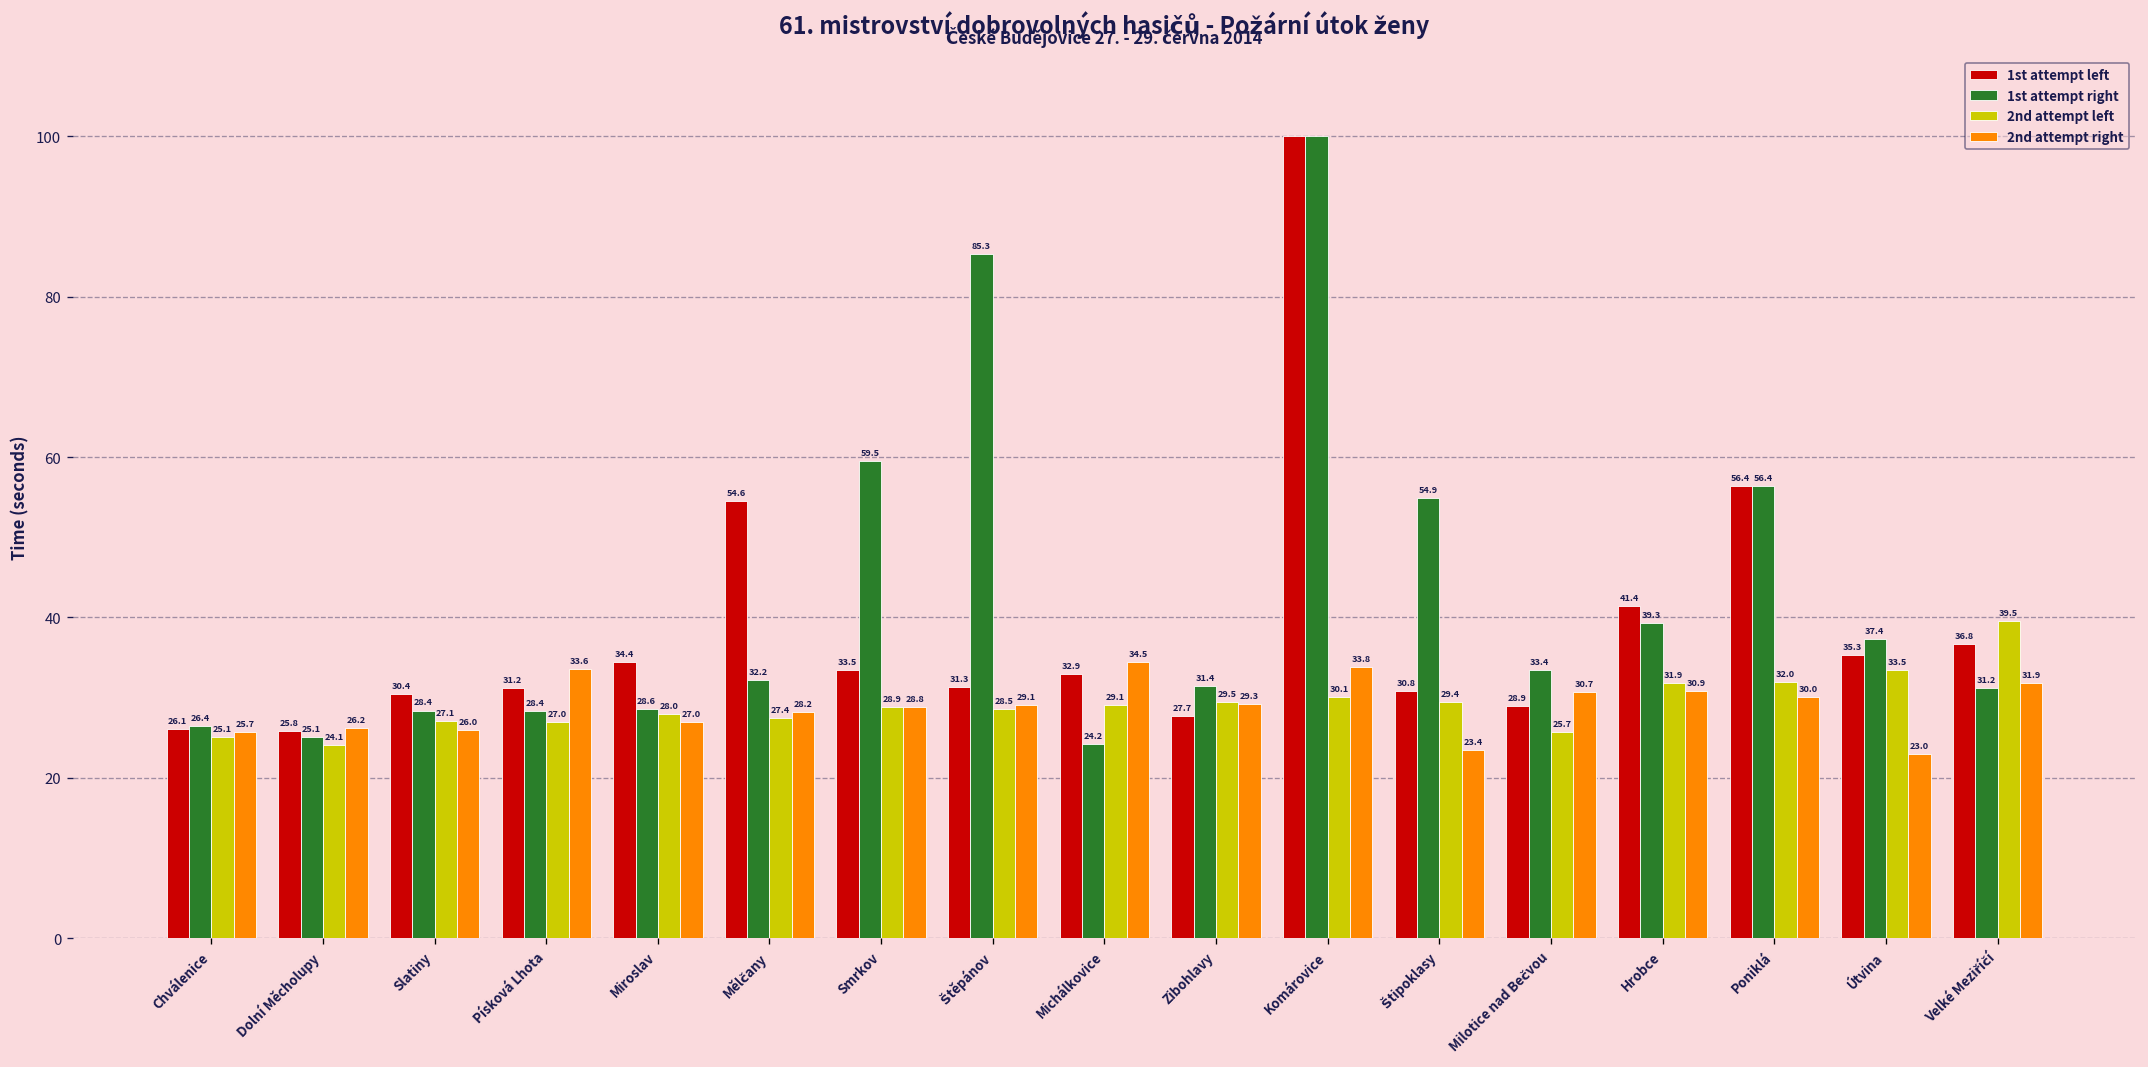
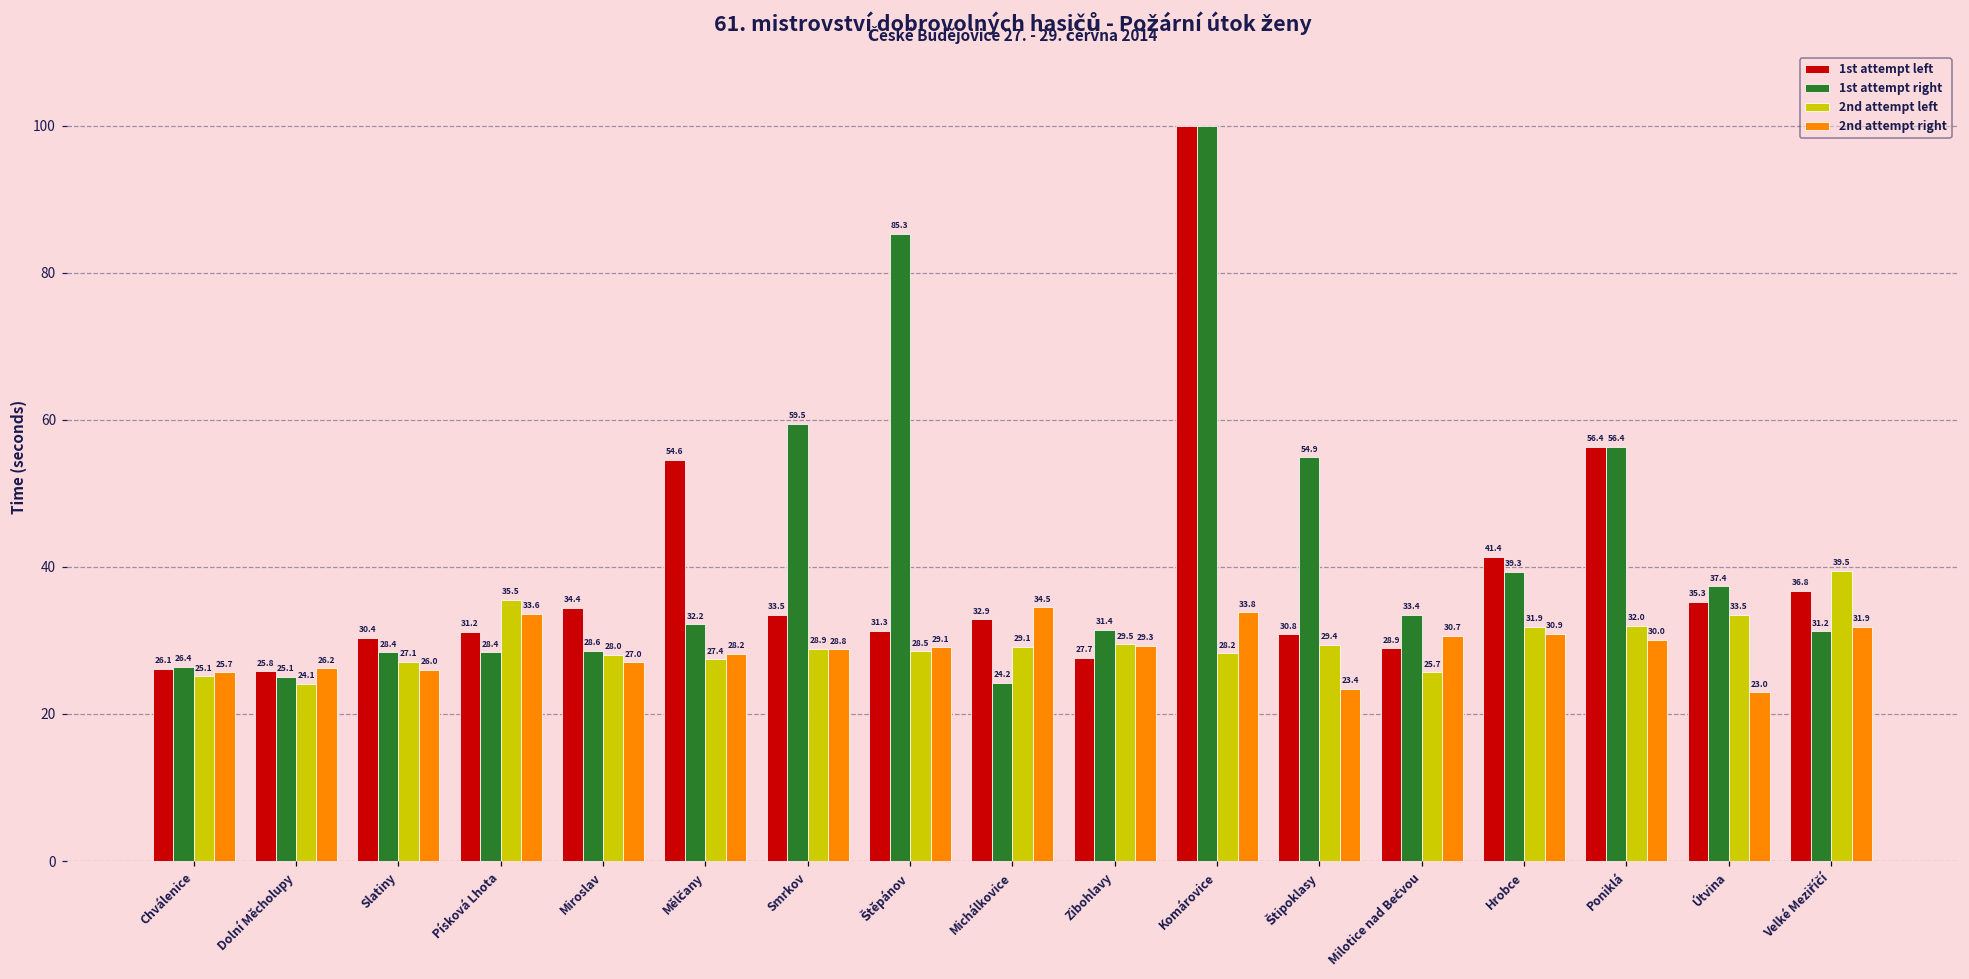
  {
    "1st attempt left": {
      "Chválenice": 26.1,
      "Dolní Měcholupy": 25.8,
      "Slatiny": 30.4,
      "Písková Lhota": 31.2,
      "Miroslav": 34.4,
      "Mělčany": 54.6,
      "Smrkov": 33.5,
      "Štěpánov": 31.3,
      "Michálkovice": 32.9,
      "Zibohlavy": 27.7,
      "Štipoklasy": 30.8,
      "Milotice nad Bečvou": 28.9,
      "Hrobce": 41.4,
      "Poniklá": 56.4,
      "Útvina": 35.3,
      "Velké Meziříčí": 36.8
    },
    "1st attempt right": {
      "Chválenice": 26.4,
      "Dolní Měcholupy": 25.1,
      "Slatiny": 28.4,
      "Písková Lhota": 28.4,
      "Miroslav": 28.6,
      "Mělčany": 32.2,
      "Smrkov": 59.5,
      "Štěpánov": 85.3,
      "Michálkovice": 24.2,
      "Zibohlavy": 31.4,
      "Štipoklasy": 54.9,
      "Milotice nad Bečvou": 33.4,
      "Hrobce": 39.3,
      "Poniklá": 56.4,
      "Útvina": 37.4,
      "Velké Meziříčí": 31.2
    },
    "2nd attempt left": {
      "Chválenice": 25.1,
      "Dolní Měcholupy": 24.1,
      "Slatiny": 27.1,
-     "Písková Lhota": 27.0,
+     "Písková Lhota": 35.5,
      "Miroslav": 28.0,
      "Mělčany": 27.4,
      "Smrkov": 28.9,
      "Štěpánov": 28.5,
      "Michálkovice": 29.1,
      "Zibohlavy": 29.5,
-     "Komárovice": 30.1,
+     "Komárovice": 28.2,
      "Štipoklasy": 29.4,
      "Milotice nad Bečvou": 25.7,
      "Hrobce": 31.9,
      "Poniklá": 32.0,
      "Útvina": 33.5,
      "Velké Meziříčí": 39.5
    },
    "2nd attempt right": {
      "Chválenice": 25.7,
      "Dolní Měcholupy": 26.2,
      "Slatiny": 26.0,
      "Písková Lhota": 33.6,
      "Miroslav": 27.0,
      "Mělčany": 28.2,
      "Smrkov": 28.8,
      "Štěpánov": 29.1,
      "Michálkovice": 34.5,
      "Zibohlavy": 29.3,
      "Komárovice": 33.8,
      "Štipoklasy": 23.4,
      "Milotice nad Bečvou": 30.7,
      "Hrobce": 30.9,
      "Poniklá": 30.0,
      "Útvina": 23.0,
      "Velké Meziříčí": 31.9
    }
  }
